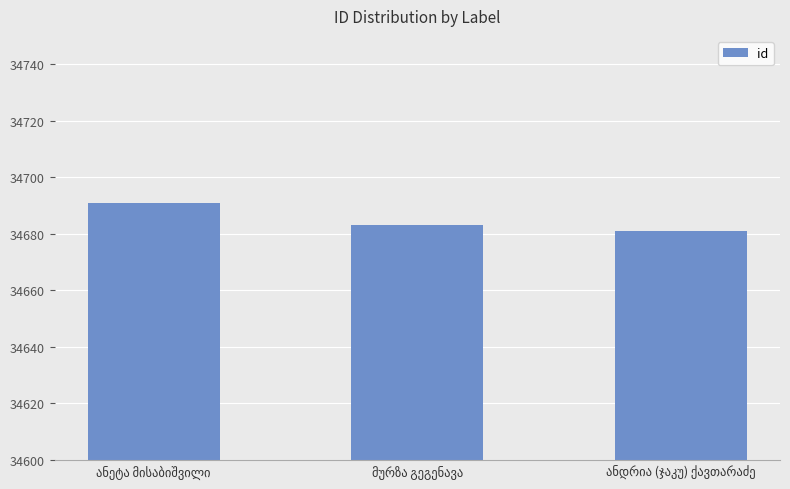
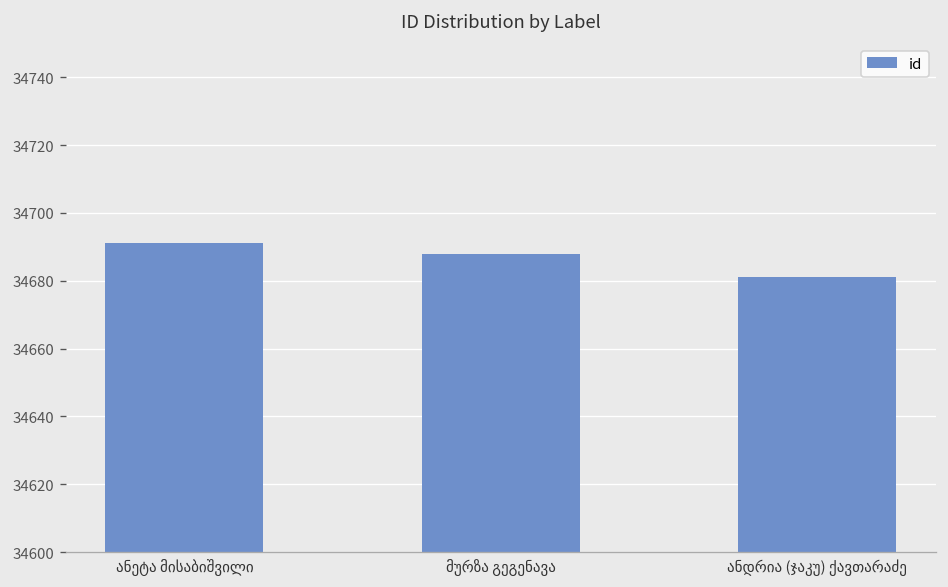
  {
    "ანეტა მისაბიშვილი": 34691,
-   "მურზა გეგენავა": 34683,
+   "მურზა გეგენავა": 34688,
    "ანდრია (ჯაკუ) ქავთარაძე": 34681
  }
